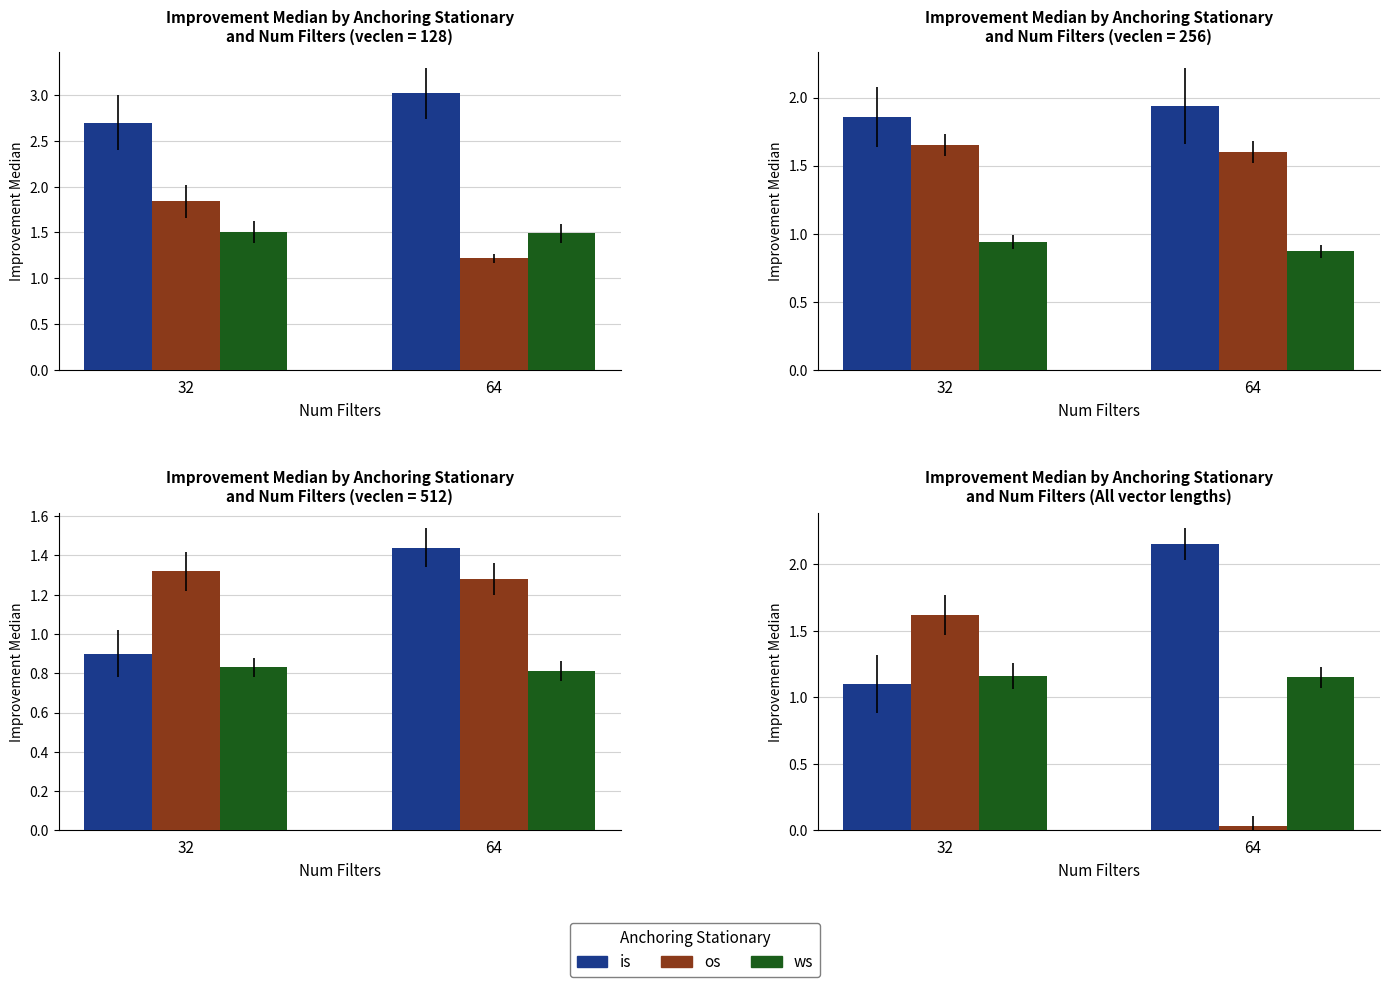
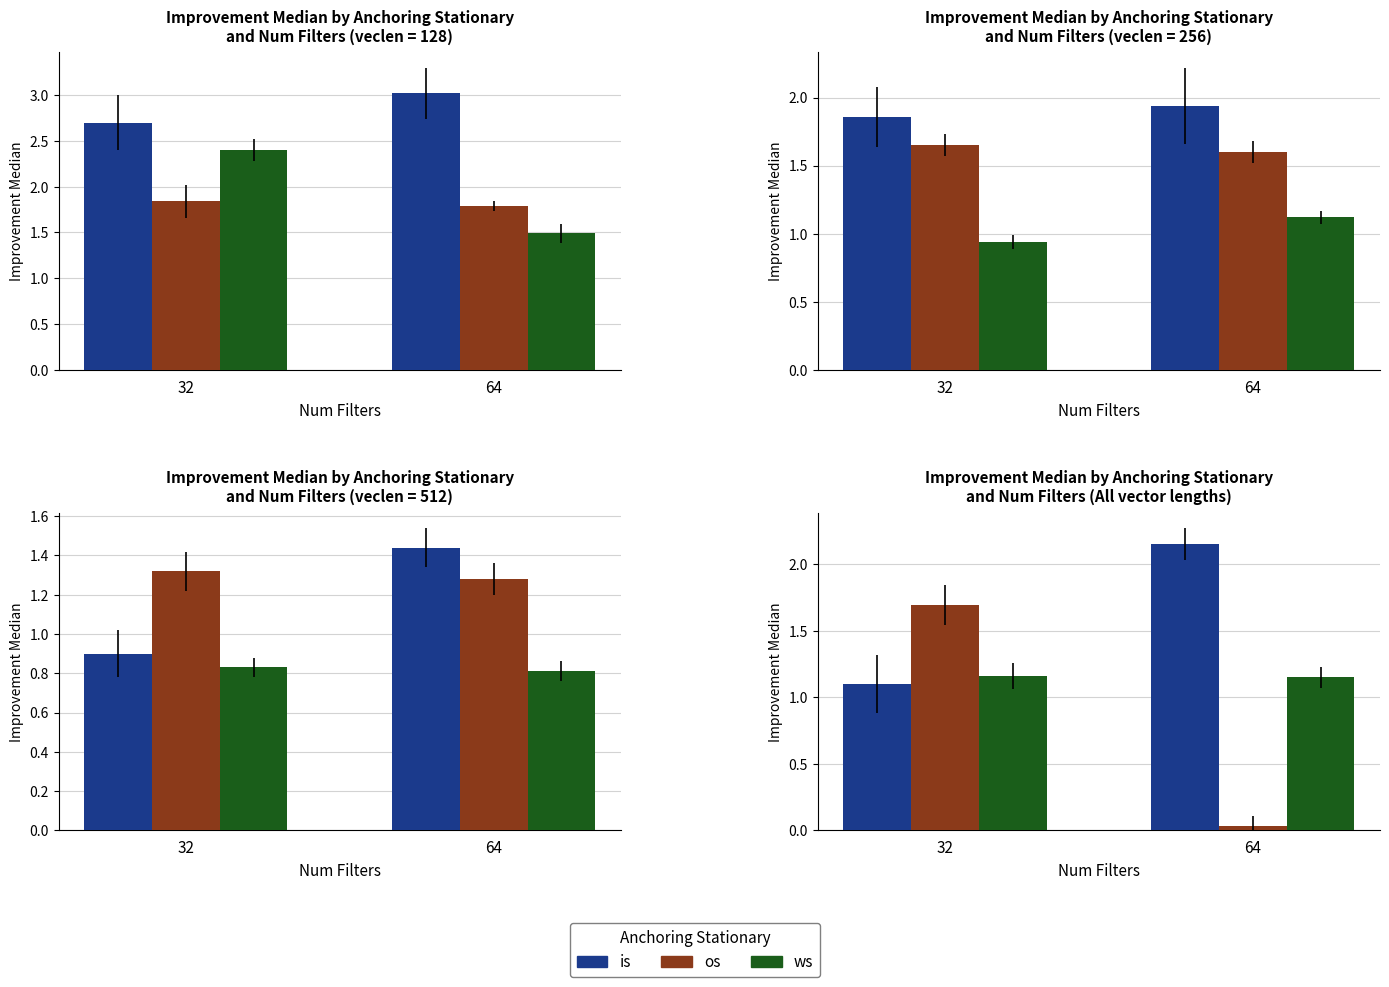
  {
    "Improvement Median by Anchoring Stationary and Num Filters (veclen = 128)": {
      "is": {
        "32": 2.7,
        "64": 3.0
      },
      "os": {
        "32": 1.8,
-       "64": 1.2
+       "64": 1.8
      },
      "ws": {
-       "32": 1.5,
+       "32": 2.4,
        "64": 1.5
      }
    },
    "Improvement Median by Anchoring Stationary and Num Filters (veclen = 256)": {
      "is": {
        "32": 1.86,
        "64": 1.94
      },
      "os": {
        "32": 1.65,
        "64": 1.60
      },
      "ws": {
        "32": 0.94,
-       "64": 0.87
+       "64": 1.12
      }
    },
    "Improvement Median by Anchoring Stationary and Num Filters (veclen = 512)": {
      "is": {
        "32": 0.90,
        "64": 1.44
      },
      "os": {
        "32": 1.32,
        "64": 1.28
      },
      "ws": {
        "32": 0.83,
        "64": 0.81
      }
    },
    "Improvement Median by Anchoring Stationary and Num Filters (All vector lengths)": {
      "is": {
        "32": 1.10,
        "64": 2.15
      },
      "os": {
-       "32": 1.62,
+       "32": 1.69,
        "64": 0.03
      },
      "ws": {
        "32": 1.16,
        "64": 1.15
      }
    }
  }
